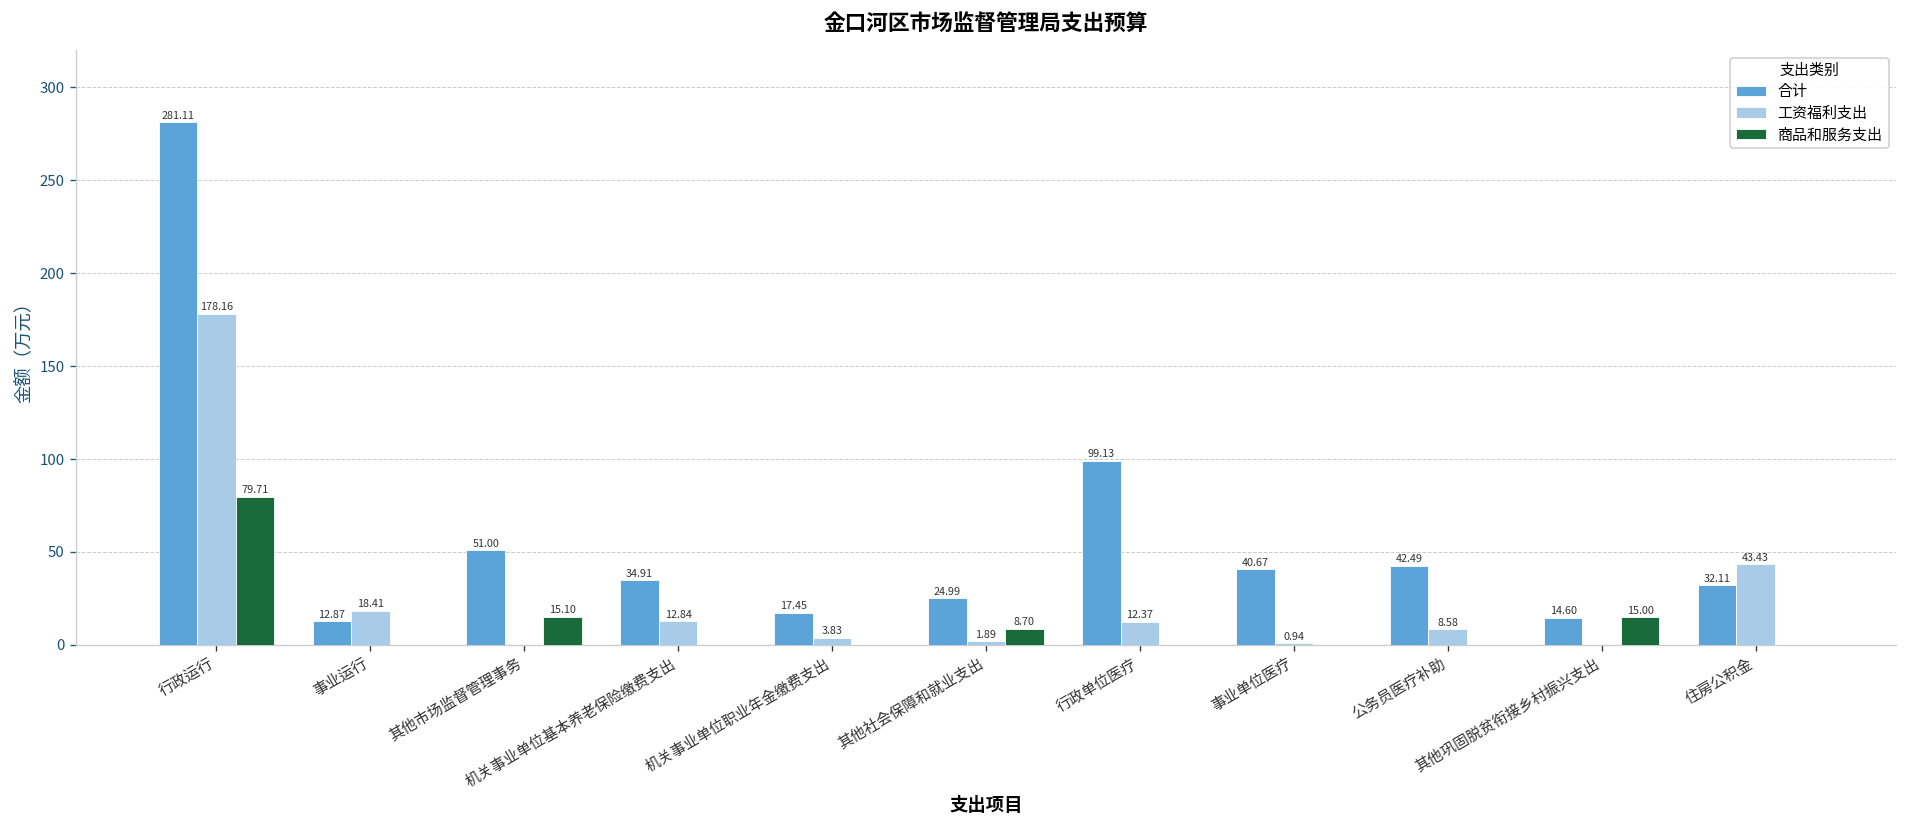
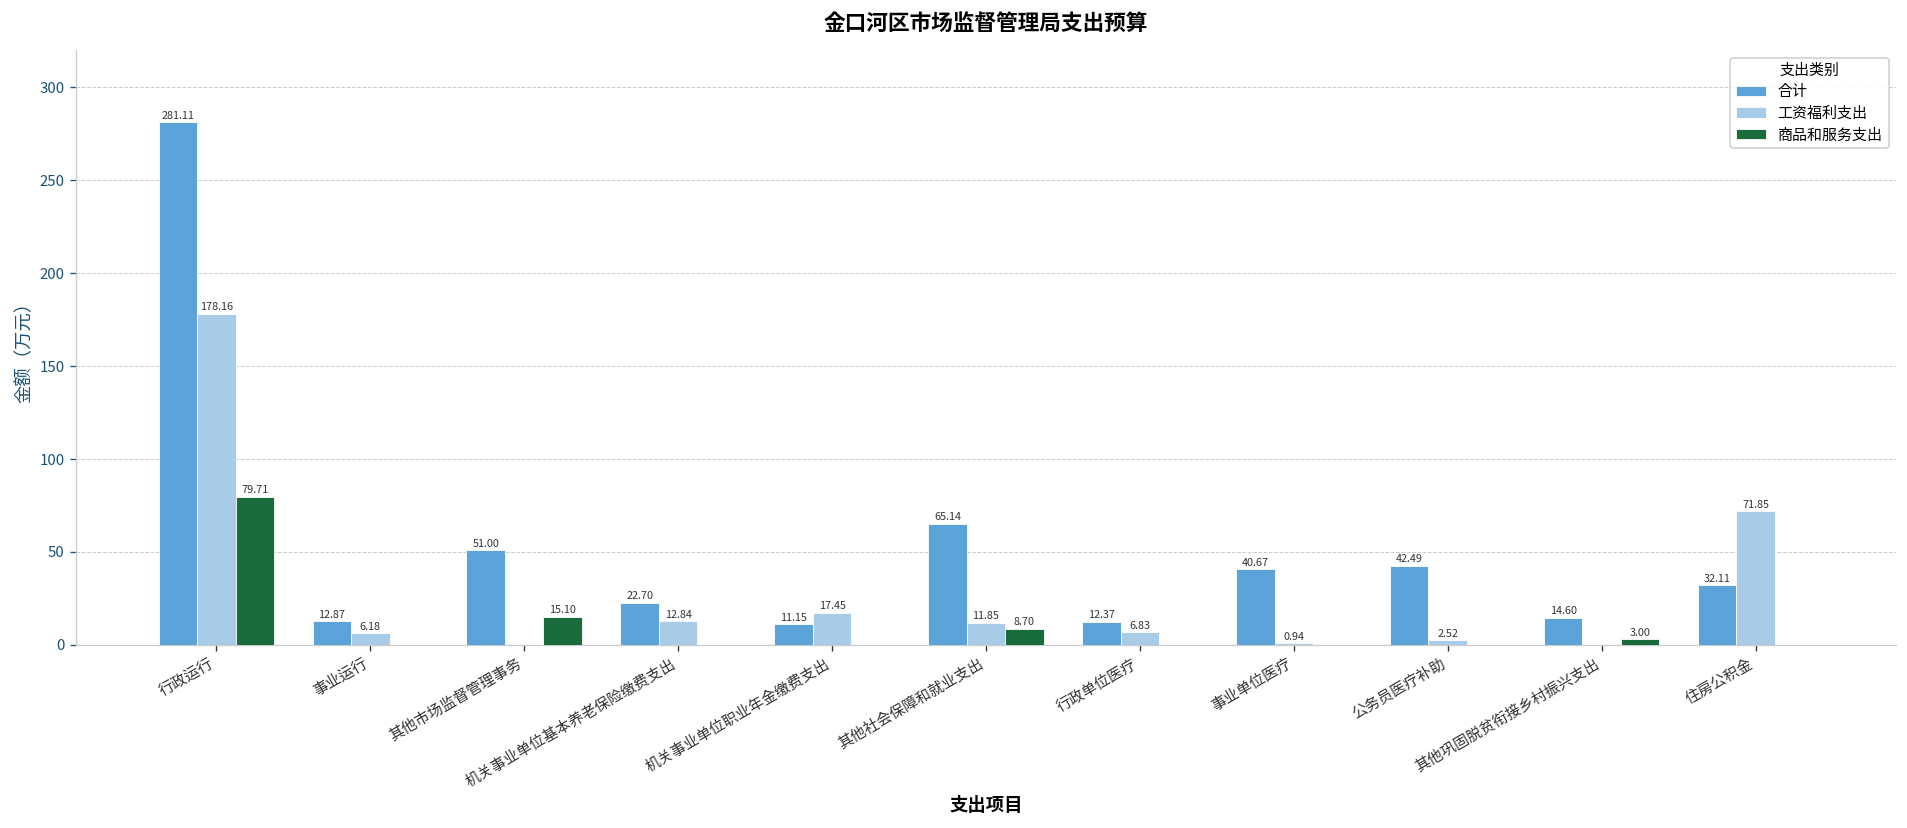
  {
    "合计": {
      "行政运行": 281.11,
      "事业运行": 12.87,
      "其他市场监督管理事务": 51.00,
-     "机关事业单位基本养老保险缴费支出": 34.91,
-     "机关事业单位职业年金缴费支出": 17.45,
-     "其他社会保障和就业支出": 24.99,
-     "行政单位医疗": 99.13,
+     "机关事业单位基本养老保险缴费支出": 22.70,
+     "机关事业单位职业年金缴费支出": 11.15,
+     "其他社会保障和就业支出": 65.14,
+     "行政单位医疗": 12.37,
      "事业单位医疗": 40.67,
      "公务员医疗补助": 42.49,
      "其他巩固脱贫衔接乡村振兴支出": 14.60,
      "住房公积金": 32.11
    },
    "工资福利支出": {
      "行政运行": 178.16,
-     "事业运行": 18.41,
+     "事业运行": 6.18,
      "机关事业单位基本养老保险缴费支出": 12.84,
-     "机关事业单位职业年金缴费支出": 3.83,
-     "其他社会保障和就业支出": 1.89,
-     "行政单位医疗": 12.37,
+     "机关事业单位职业年金缴费支出": 17.45,
+     "其他社会保障和就业支出": 11.85,
+     "行政单位医疗": 6.83,
      "事业单位医疗": 0.94,
-     "公务员医疗补助": 8.58,
-     "住房公积金": 43.43
+     "公务员医疗补助": 2.52,
+     "住房公积金": 71.85
    },
    "商品和服务支出": {
      "行政运行": 79.71,
      "其他市场监督管理事务": 15.10,
      "其他社会保障和就业支出": 8.70,
-     "其他巩固脱贫衔接乡村振兴支出": 15.00
+     "其他巩固脱贫衔接乡村振兴支出": 3.00
    }
  }
